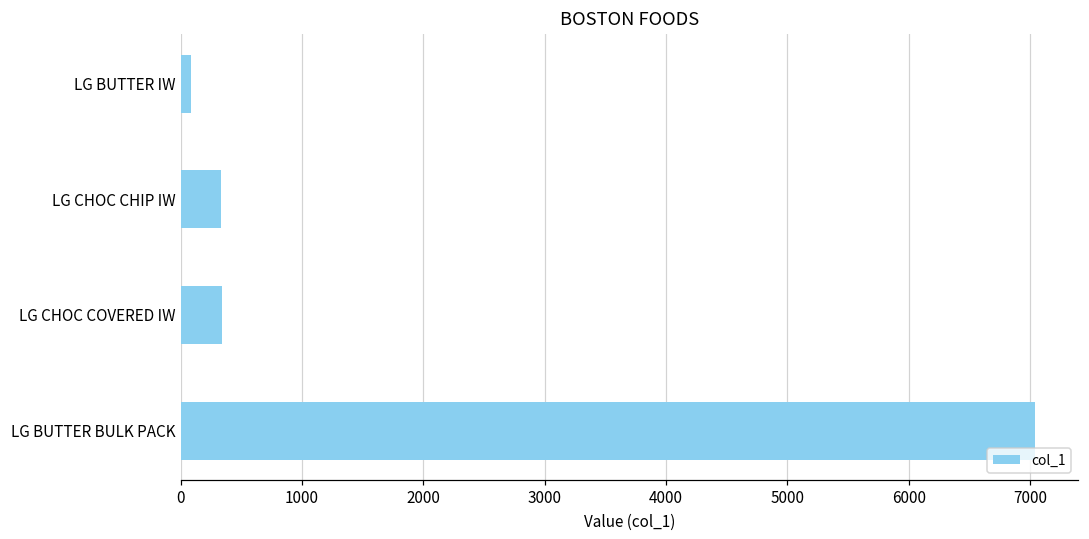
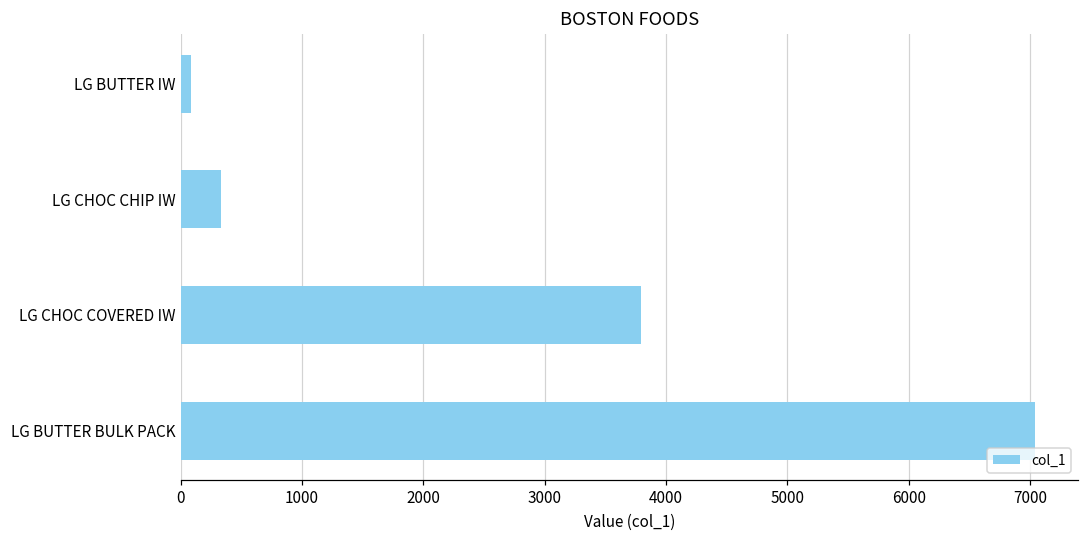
  {
    "LG BUTTER IW": 90,
    "LG CHOC CHIP IW": 330,
-   "LG CHOC COVERED IW": 340,
+   "LG CHOC COVERED IW": 3790,
    "LG BUTTER BULK PACK": 7040
  }
